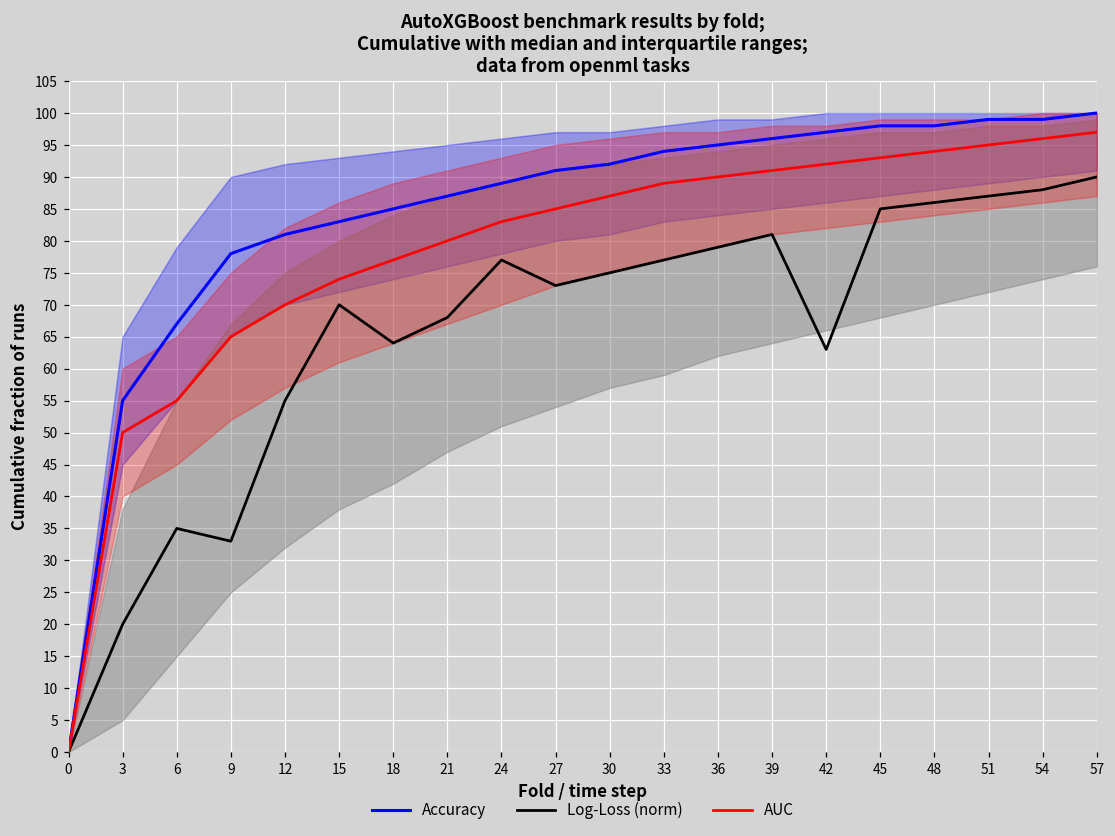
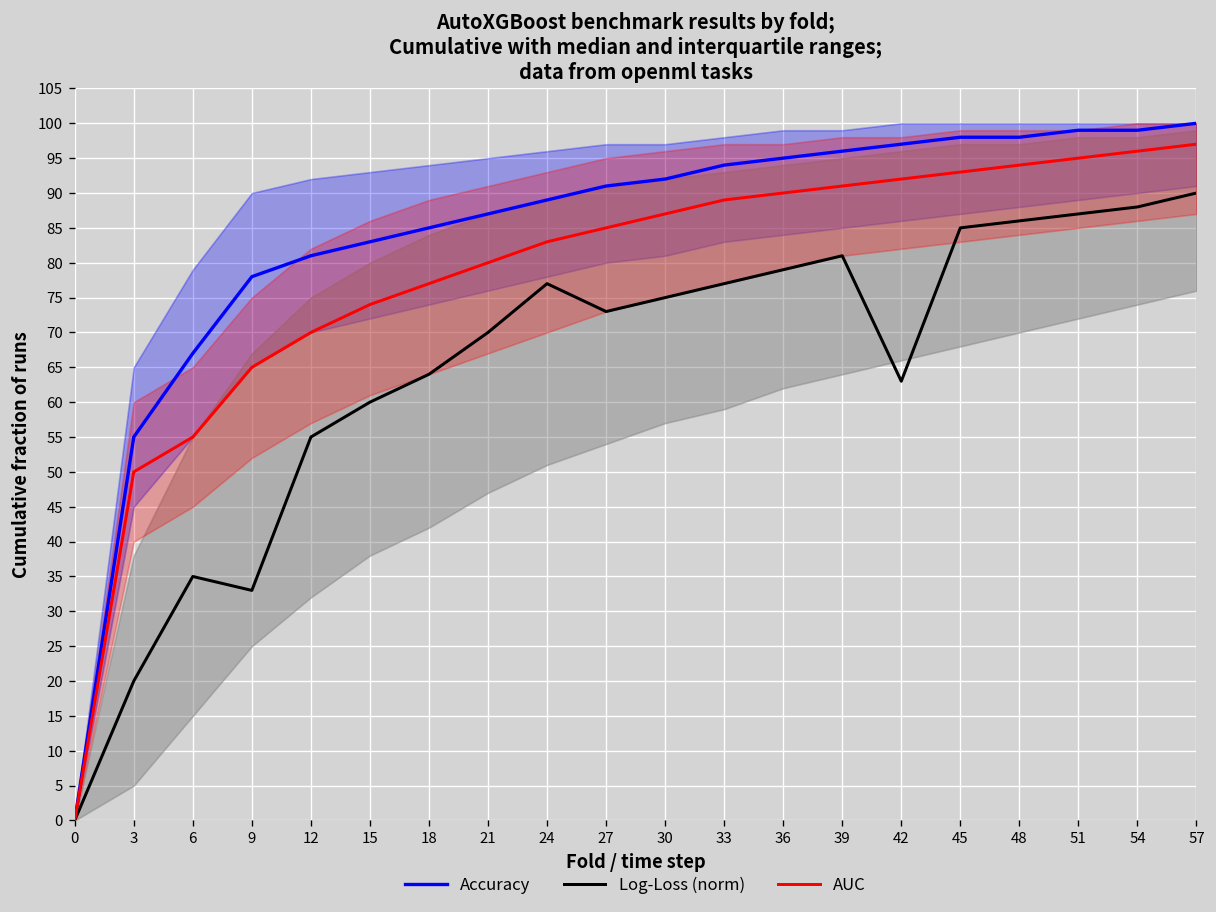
  {
    "Log-Loss (norm)": {
      "3": 20,
      "6": 35,
      "9": 33,
      "12": 55,
-     "15": 70,
+     "15": 60,
      "18": 64,
-     "21": 68,
+     "21": 70,
      "24": 77,
      "27": 73,
      "30": 75,
      "33": 77,
      "36": 79,
      "39": 81,
      "42": 63,
      "45": 85,
      "48": 86,
      "51": 87,
      "54": 88,
      "57": 90
    }
  }
